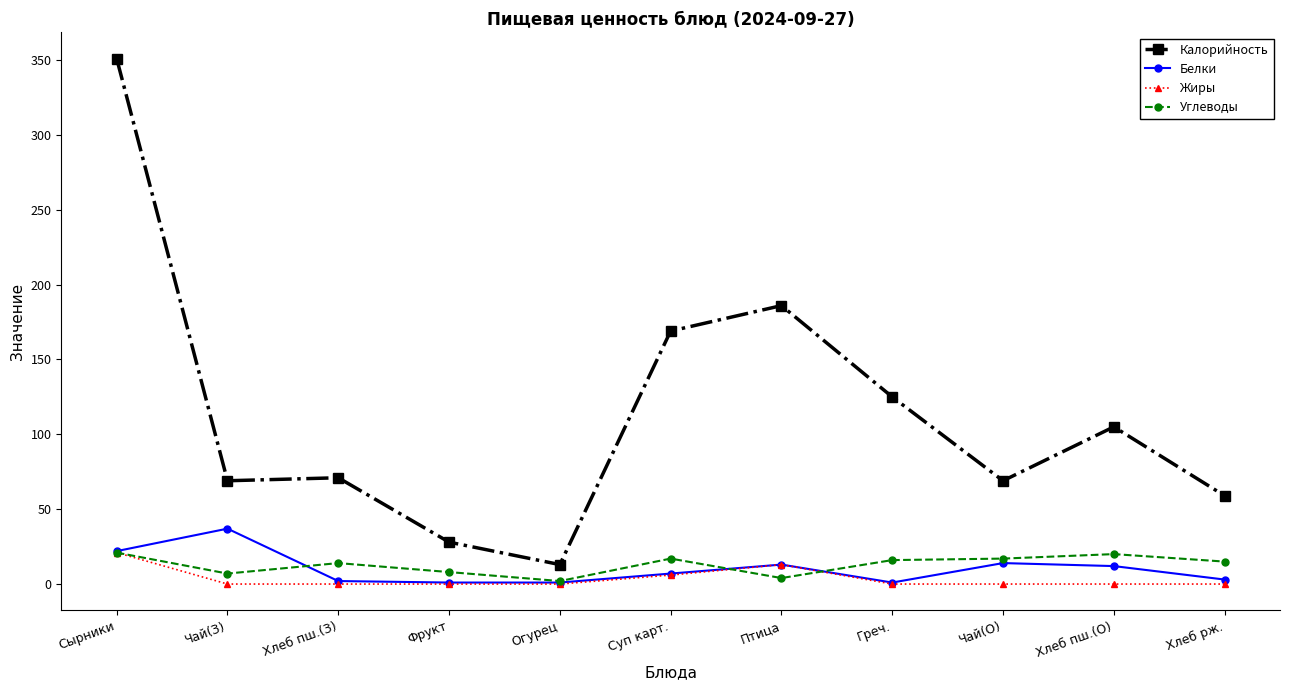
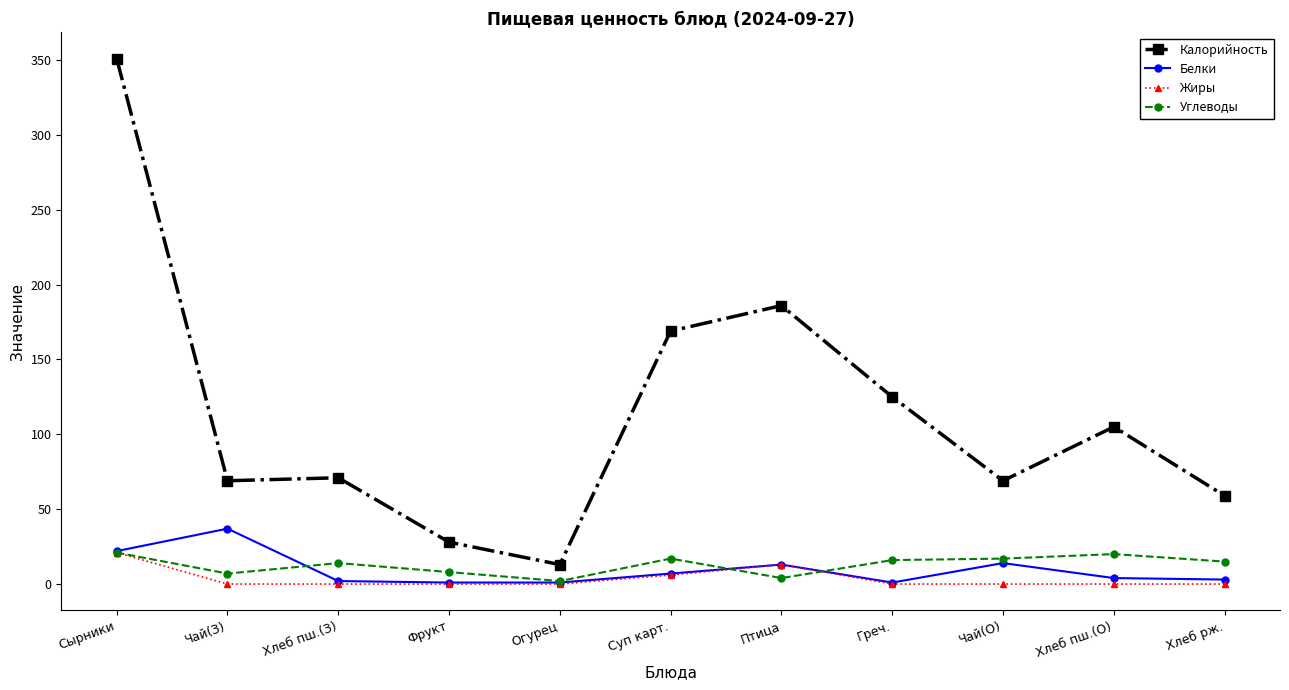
  {
    "Калорийность": {
      "Сырники": 351,
      "Чай(З)": 69,
      "Хлеб пш.(З)": 71,
      "Фрукт": 28,
      "Огурец": 13,
      "Суп карт.": 169,
      "Птица": 186,
      "Греч.": 125,
      "Чай(О)": 69,
      "Хлеб пш.(О)": 105,
      "Хлеб рж.": 59
    },
    "Белки": {
      "Чай(З)": 37,
      "Хлеб пш.(З)": 2,
      "Чай(О)": 14,
-     "Хлеб пш.(О)": 12,
+     "Хлеб пш.(О)": 4,
      "Хлеб рж.": 3
    },
    "Жиры": {
      "Чай(З)": 0,
      "Хлеб пш.(З)": 0,
      "Чай(О)": 0,
      "Хлеб пш.(О)": 0,
      "Хлеб рж.": 0
    },
    "Углеводы": {
      "Чай(З)": 7,
      "Хлеб пш.(З)": 14,
      "Фрукт": 8,
      "Суп карт.": 17,
      "Птица": 4,
      "Греч.": 16,
      "Чай(О)": 17,
      "Хлеб пш.(О)": 20,
      "Хлеб рж.": 15
    }
  }
